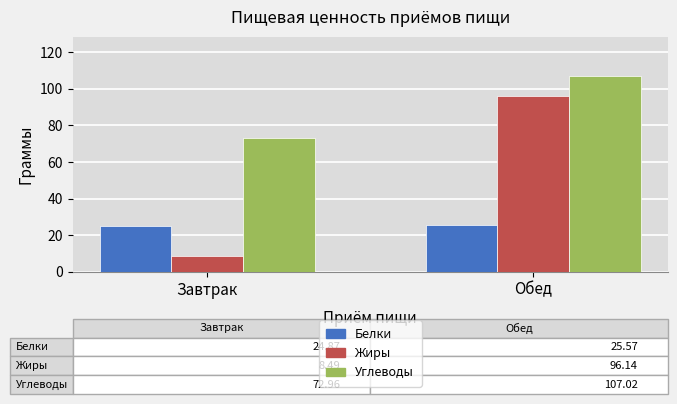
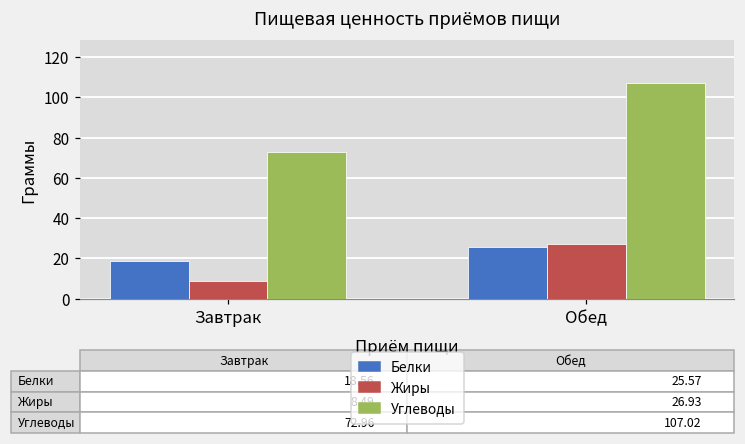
  {
    "Белки": {
-     "Завтрак": 25,
+     "Завтрак": 19,
      "Обед": 26
    },
    "Жиры": {
-     "Обед": 96.14
+     "Обед": 26.93
    },
    "Углеводы": {
      "Завтрак": 73,
      "Обед": 107
    }
  }
